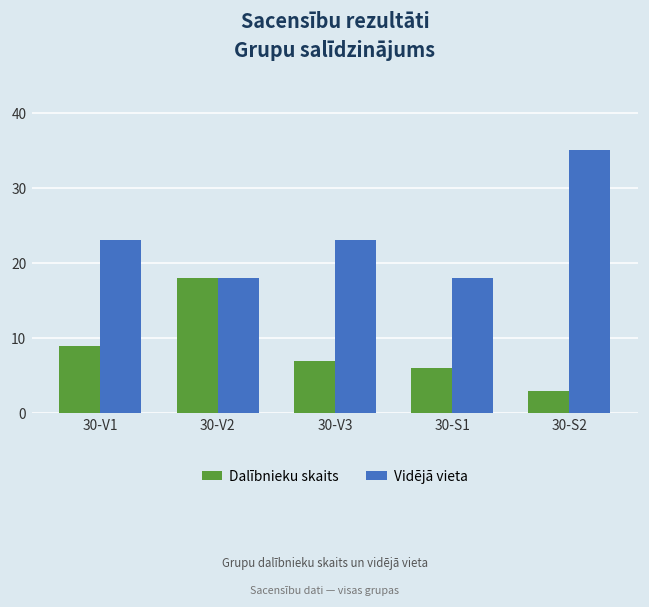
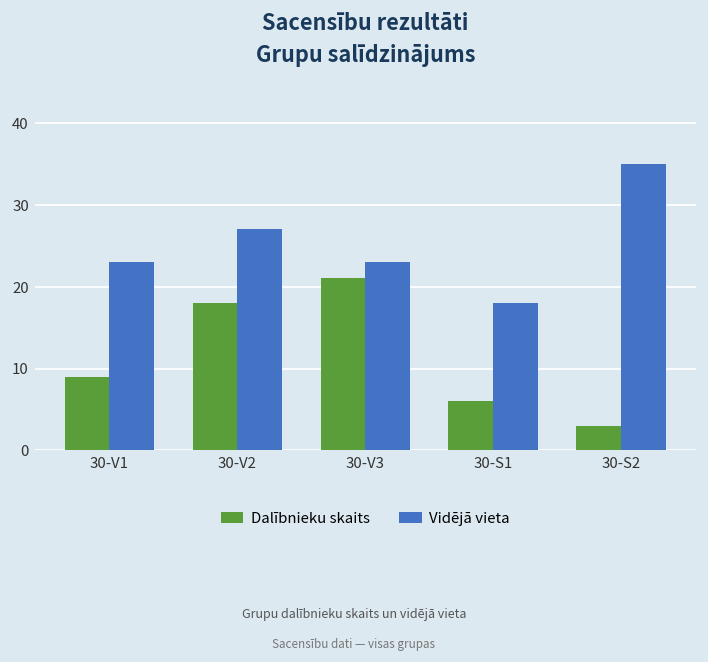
  {
    "Dalībnieku skaits": {
      "30-V1": 9,
      "30-V2": 18,
-     "30-V3": 7,
+     "30-V3": 21,
      "30-S1": 6,
      "30-S2": 3
    },
    "Vidējā vieta": {
      "30-V1": 23,
-     "30-V2": 18,
+     "30-V2": 27,
      "30-V3": 23,
      "30-S1": 18,
      "30-S2": 35
    }
  }
